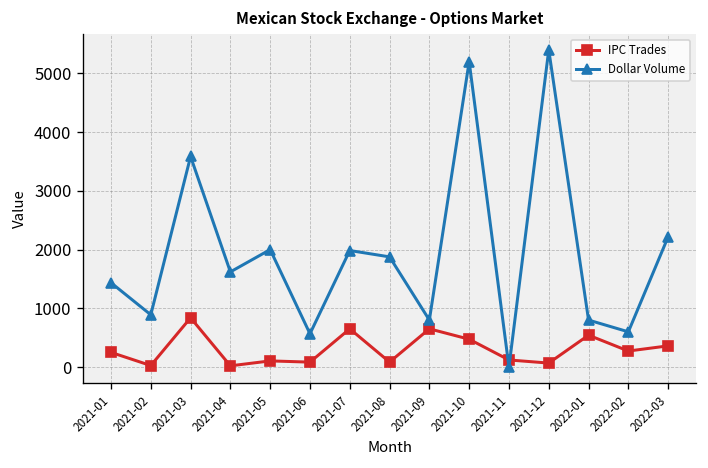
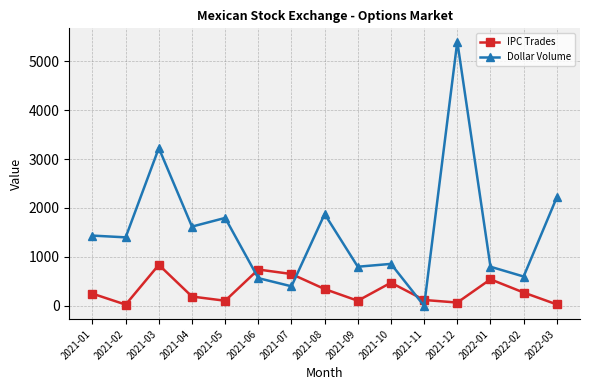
  {
    "IPC Trades": {
      "2021-01": 300,
      "2021-02": 0,
      "2021-03": 800,
-     "2021-04": 0,
+     "2021-04": 200,
      "2021-05": 100,
-     "2021-06": 100,
+     "2021-06": 700,
      "2021-07": 700,
-     "2021-08": 100,
-     "2021-09": 700,
+     "2021-08": 300,
+     "2021-09": 100,
      "2021-10": 500,
      "2021-11": 100,
      "2021-12": 100,
      "2022-01": 500,
      "2022-02": 300,
-     "2022-03": 400
+     "2022-03": 0
    },
    "Dollar Volume": {
      "2021-01": 1400,
-     "2021-02": 900,
-     "2021-03": 3600,
+     "2021-02": 1400,
+     "2021-03": 3200,
      "2021-04": 1600,
-     "2021-05": 2000,
+     "2021-05": 1800,
      "2021-06": 600,
-     "2021-07": 2000,
+     "2021-07": 400,
      "2021-08": 1900,
      "2021-09": 800,
-     "2021-10": 5200,
+     "2021-10": 900,
      "2021-11": 0,
      "2021-12": 5400,
      "2022-01": 800,
      "2022-02": 600,
      "2022-03": 2200
    }
  }
